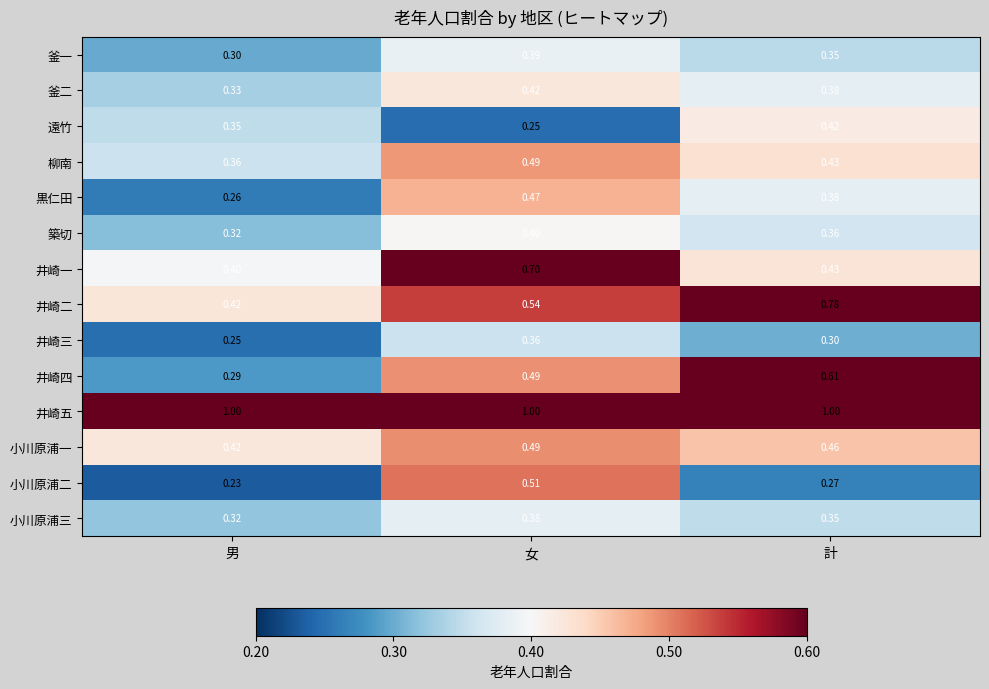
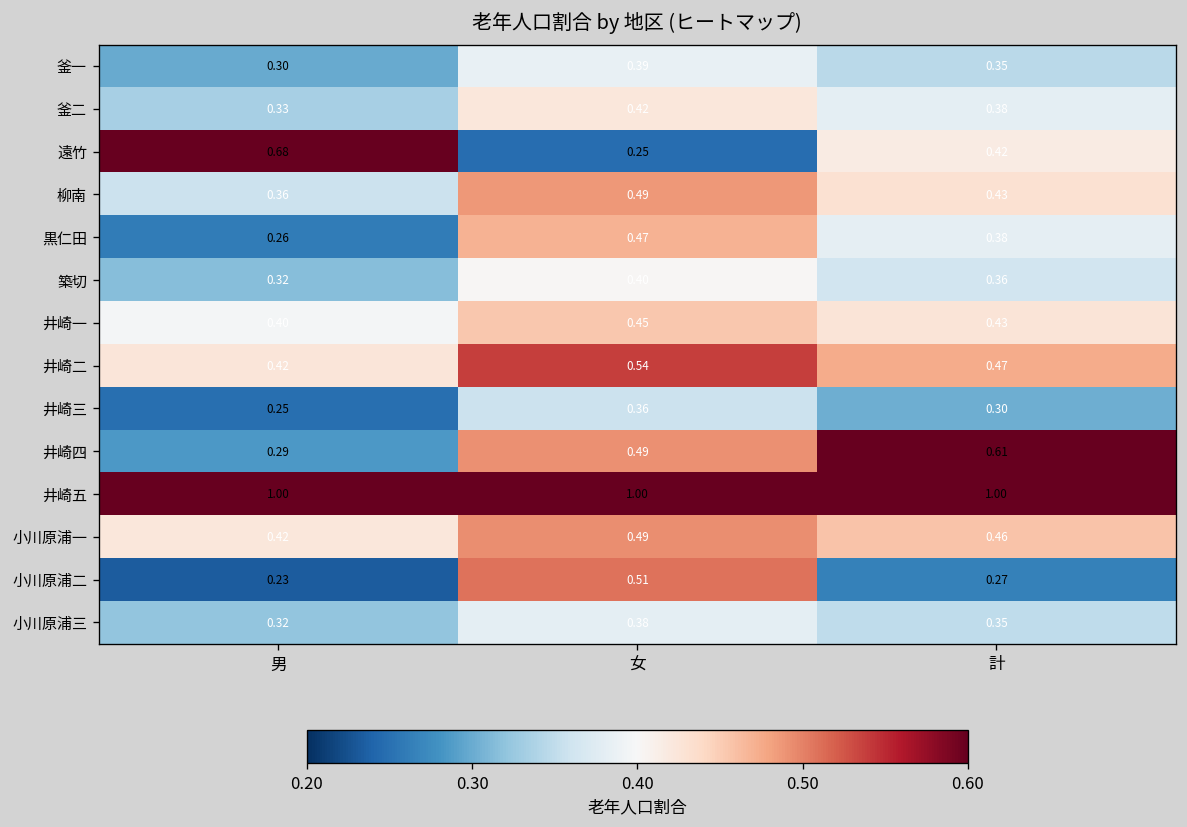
  {
    "釜一": {
      "男": 0.30,
      "計": 0.35
    },
    "釜二": {
      "男": 0.33
    },
    "遠竹": {
-     "男": 0.35,
+     "男": 0.68,
      "女": 0.25
    },
    "柳南": {
      "男": 0.36,
      "女": 0.49
    },
    "黒仁田": {
      "男": 0.26,
      "女": 0.47
    },
    "築切": {
      "男": 0.32
    },
    "井崎一": {
-     "女": 0.70
+     "女": 0.45
    },
    "井崎二": {
      "女": 0.54,
-     "計": 0.78
+     "計": 0.47
    },
    "井崎三": {
      "男": 0.25,
      "女": 0.36,
      "計": 0.30
    },
    "井崎四": {
      "男": 0.29,
      "女": 0.49,
      "計": 0.61
    },
    "井崎五": {
      "男": 1.00,
      "女": 1.00,
      "計": 1.00
    },
    "小川原浦一": {
      "女": 0.49,
      "計": 0.46
    },
    "小川原浦二": {
      "男": 0.23,
      "女": 0.51,
      "計": 0.27
    },
    "小川原浦三": {
      "男": 0.32,
      "計": 0.35
    }
  }
